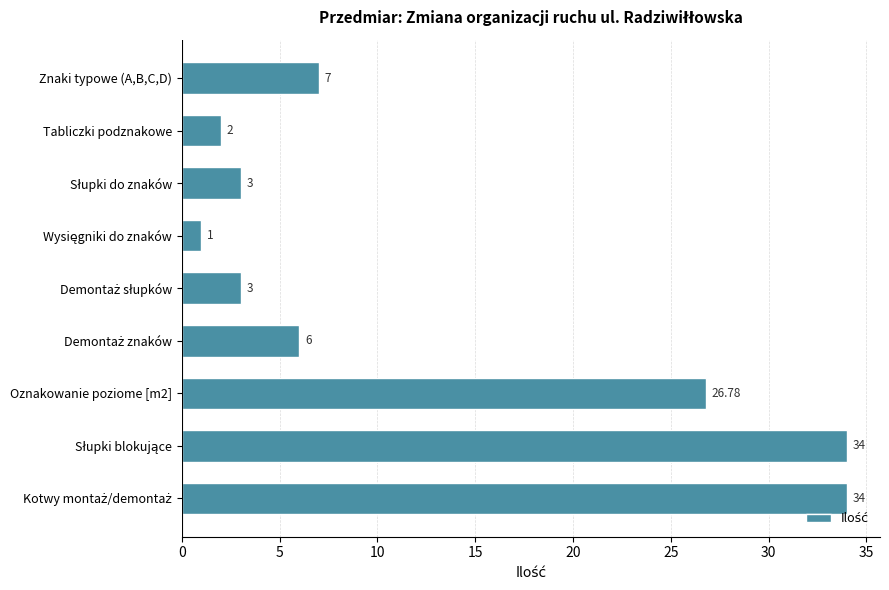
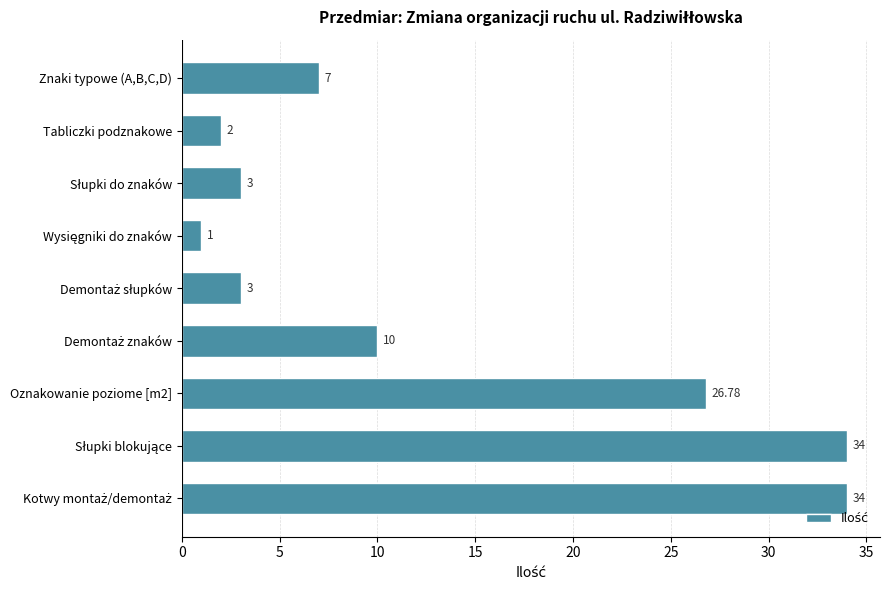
  {
    "Znaki typowe (A,B,C,D)": 7,
    "Tabliczki podznakowe": 2,
    "Słupki do znaków": 3,
    "Wysięgniki do znaków": 1,
    "Demontaż słupków": 3,
-   "Demontaż znaków": 6,
+   "Demontaż znaków": 10,
    "Oznakowanie poziome [m2]": 26.78,
    "Słupki blokujące": 34,
    "Kotwy montaż/demontaż": 34
  }
